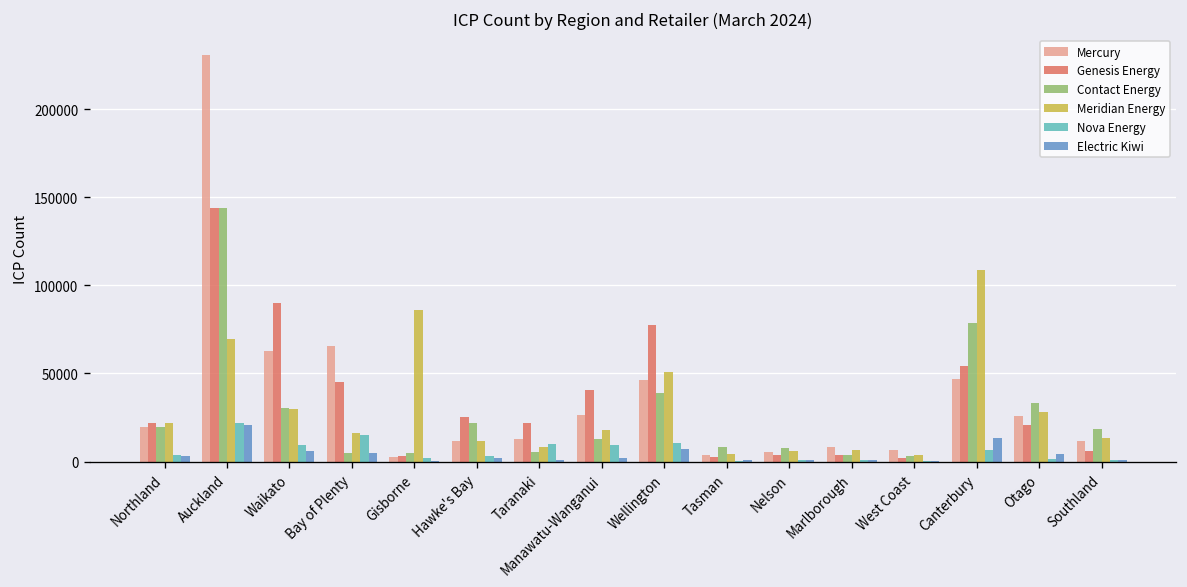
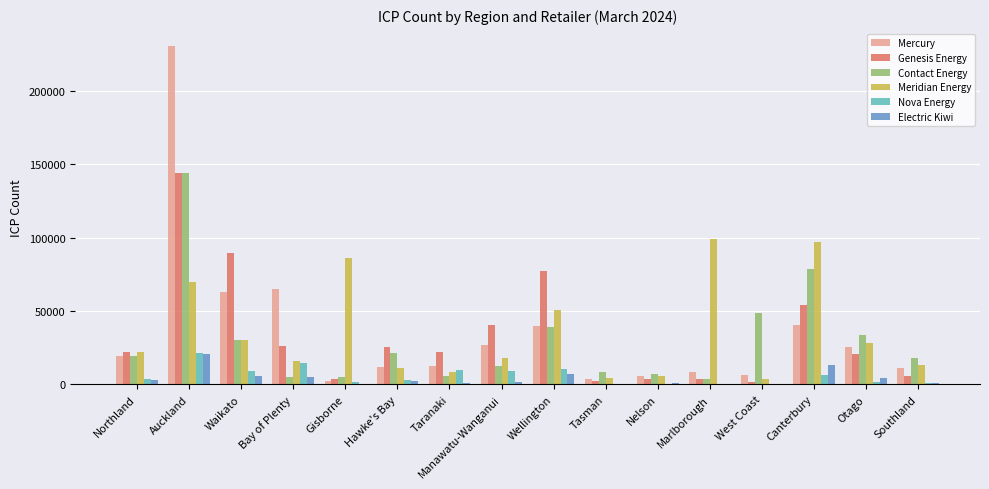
  {
    "Mercury": {
      "Northland": 20000,
      "Auckland": 231000,
      "Waikato": 63000,
      "Bay of Plenty": 65000,
      "Gisborne": 3000,
      "Hawke's Bay": 12000,
      "Taranaki": 13000,
      "Manawatu-Wanganui": 27000,
-     "Wellington": 47000,
+     "Wellington": 40000,
      "Tasman": 4000,
      "Nelson": 5000,
      "Marlborough": 8000,
      "West Coast": 7000,
-     "Canterbury": 47000,
+     "Canterbury": 41000,
      "Otago": 26000,
      "Southland": 12000
    },
    "Genesis Energy": {
      "Northland": 22000,
      "Auckland": 144000,
      "Waikato": 90000,
-     "Bay of Plenty": 45000,
+     "Bay of Plenty": 26000,
      "Gisborne": 3000,
      "Hawke's Bay": 25000,
      "Taranaki": 22000,
      "Manawatu-Wanganui": 41000,
      "Wellington": 77000,
      "Tasman": 2000,
      "Nelson": 4000,
      "Marlborough": 4000,
      "West Coast": 2000,
      "Canterbury": 54000,
      "Otago": 21000,
      "Southland": 6000
    },
    "Contact Energy": {
      "Northland": 19000,
      "Auckland": 144000,
      "Waikato": 31000,
      "Bay of Plenty": 5000,
      "Gisborne": 5000,
      "Hawke's Bay": 22000,
      "Taranaki": 6000,
      "Manawatu-Wanganui": 13000,
      "Wellington": 39000,
      "Tasman": 8000,
      "Nelson": 7000,
      "Marlborough": 3000,
-     "West Coast": 3000,
+     "West Coast": 48000,
      "Canterbury": 78000,
      "Otago": 33000,
      "Southland": 18000
    },
    "Meridian Energy": {
      "Northland": 22000,
      "Auckland": 70000,
      "Waikato": 30000,
      "Bay of Plenty": 16000,
      "Gisborne": 86000,
      "Hawke's Bay": 11000,
      "Taranaki": 8000,
      "Manawatu-Wanganui": 18000,
      "Wellington": 51000,
      "Tasman": 4000,
      "Nelson": 6000,
-     "Marlborough": 7000,
+     "Marlborough": 99000,
      "West Coast": 3000,
-     "Canterbury": 109000,
+     "Canterbury": 97000,
      "Otago": 28000,
      "Southland": 13000
    }
  }
